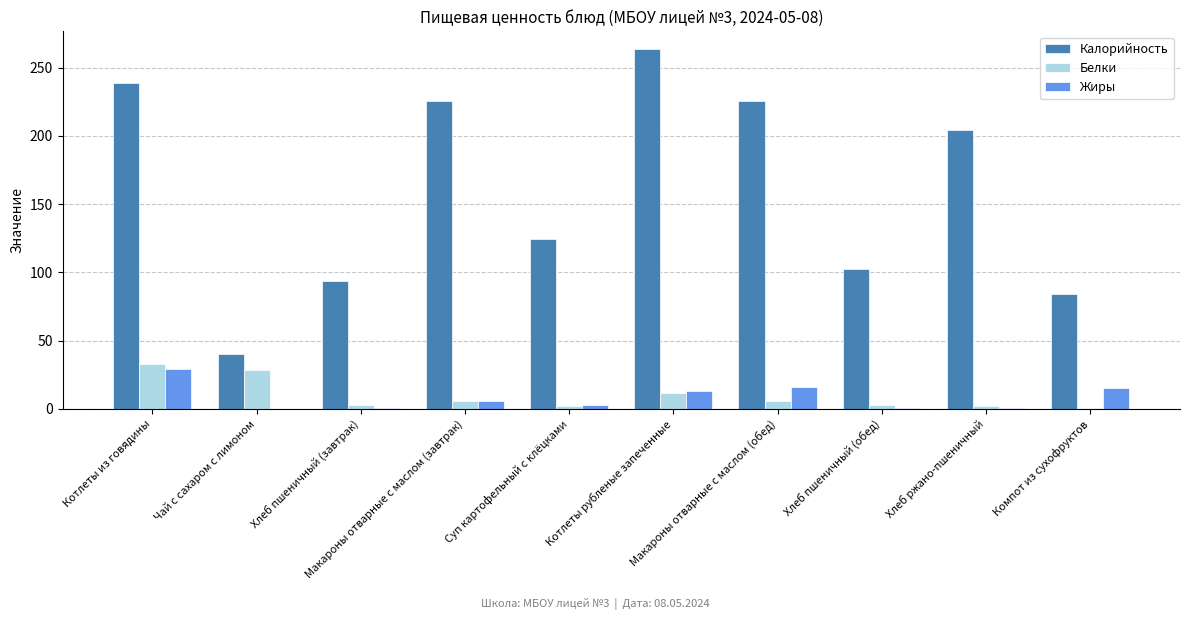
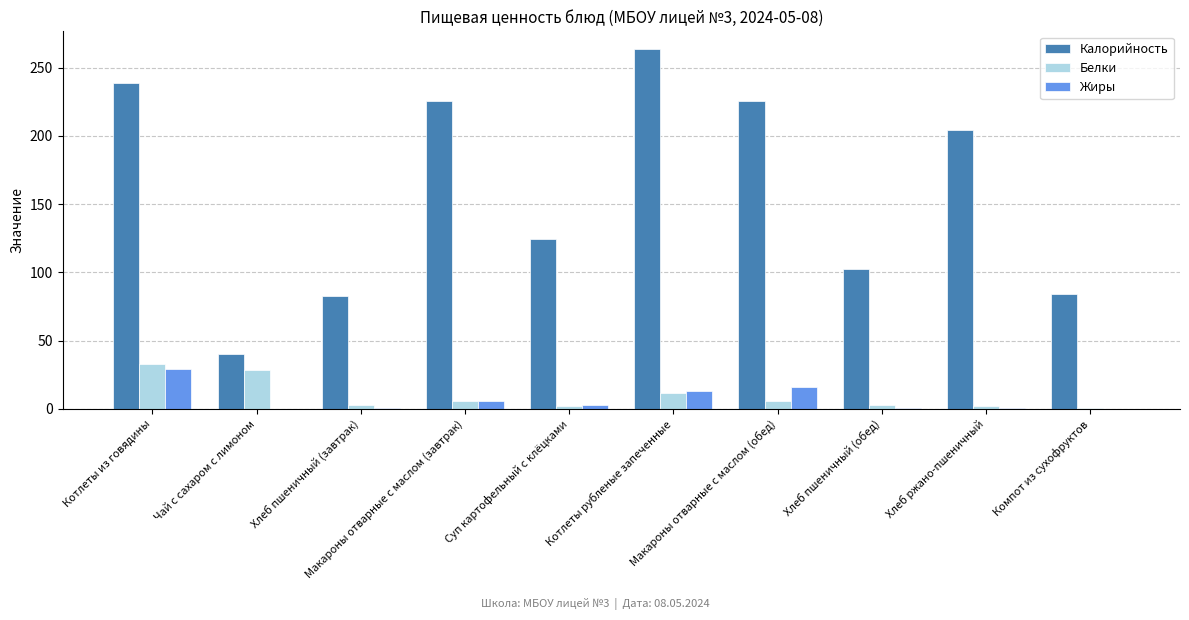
  {
    "Калорийность": {
      "Котлеты из говядины": 239,
      "Чай с сахаром с лимоном": 40,
-     "Хлеб пшеничный (завтрак)": 94,
+     "Хлеб пшеничный (завтрак)": 83,
      "Макароны отварные с маслом (завтрак)": 226,
      "Суп картофельный с клёцками": 125,
      "Котлеты рубленые запеченные": 264,
      "Макароны отварные с маслом (обед)": 226,
      "Хлеб пшеничный (обед)": 102,
      "Хлеб ржано-пшеничный": 205,
      "Компот из сухофруктов": 84
    },
    "Белки": {
      "Котлеты из говядины": 33,
      "Чай с сахаром с лимоном": 29,
      "Хлеб пшеничный (завтрак)": 3,
      "Макароны отварные с маслом (завтрак)": 6,
      "Суп картофельный с клёцками": 2,
      "Котлеты рубленые запеченные": 12,
      "Макароны отварные с маслом (обед)": 6,
      "Хлеб пшеничный (обед)": 3,
      "Хлеб ржано-пшеничный": 2
    },
    "Жиры": {
      "Котлеты из говядины": 29,
      "Макароны отварные с маслом (завтрак)": 6,
      "Суп картофельный с клёцками": 3,
      "Котлеты рубленые запеченные": 13,
      "Макароны отварные с маслом (обед)": 16,
-     "Компот из сухофруктов": 15
+     "Компот из сухофруктов": 0
    }
  }
